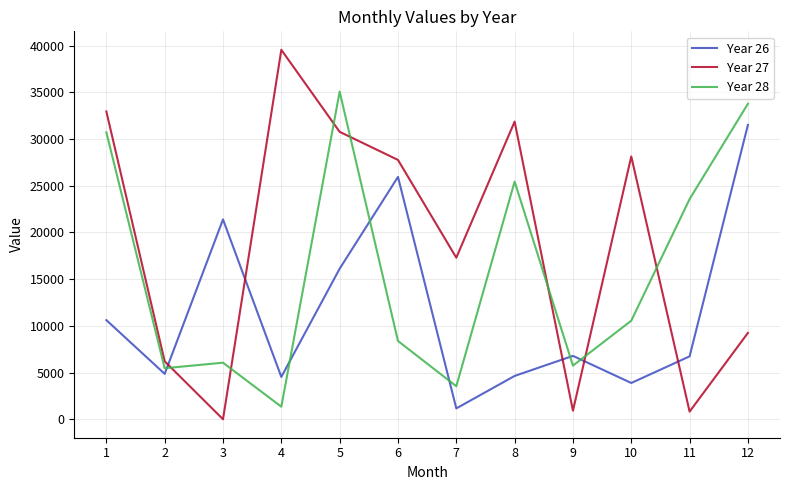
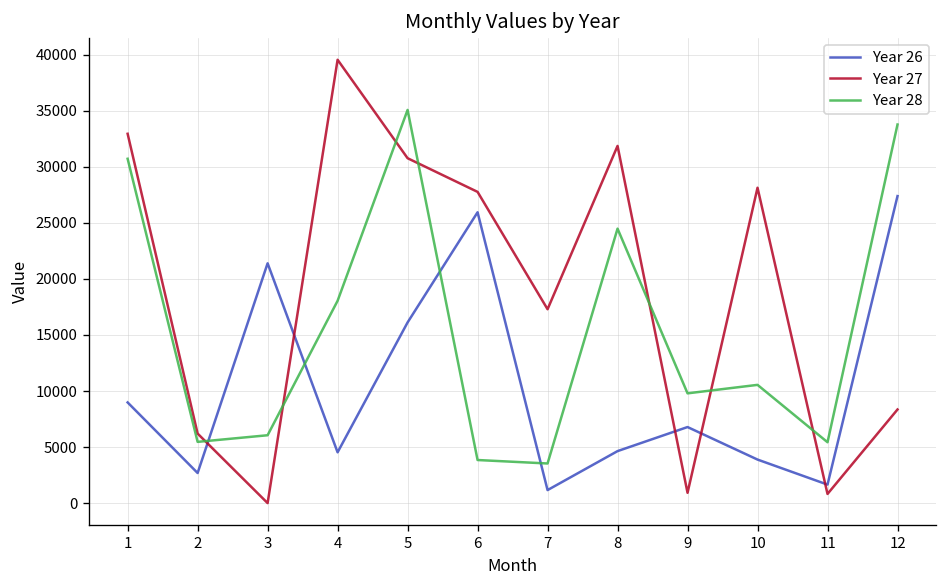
  {
    "Year 26": {
-     "1": 11000,
-     "2": 5000,
+     "1": 9000,
+     "2": 3000,
      "3": 21000,
      "4": 5000,
      "5": 16000,
      "6": 26000,
      "7": 1000,
      "8": 5000,
      "9": 7000,
      "10": 4000,
-     "11": 7000,
-     "12": 32000
+     "11": 2000,
+     "12": 27000
    },
    "Year 27": {
      "1": 33000,
      "2": 6000,
      "3": 0,
      "4": 40000,
      "5": 31000,
      "6": 28000,
      "7": 17000,
      "8": 32000,
      "9": 1000,
      "10": 28000,
      "11": 1000,
-     "12": 9000
+     "12": 8000
    },
    "Year 28": {
      "1": 31000,
      "2": 5000,
      "3": 6000,
-     "4": 1000,
+     "4": 18000,
      "5": 35000,
-     "6": 8000,
+     "6": 4000,
      "7": 4000,
-     "8": 25000,
-     "9": 6000,
+     "8": 24000,
+     "9": 10000,
      "10": 11000,
-     "11": 24000,
+     "11": 5000,
      "12": 34000
    }
  }
